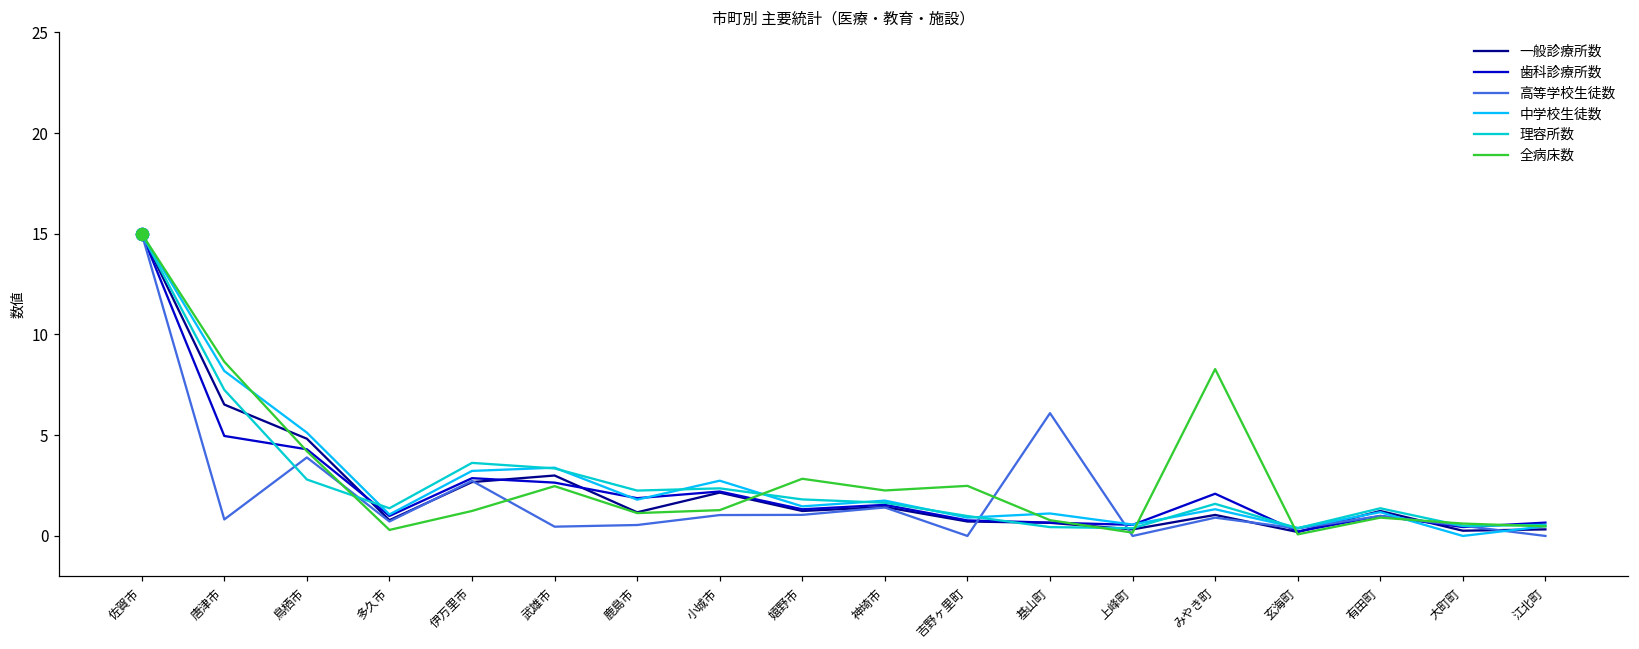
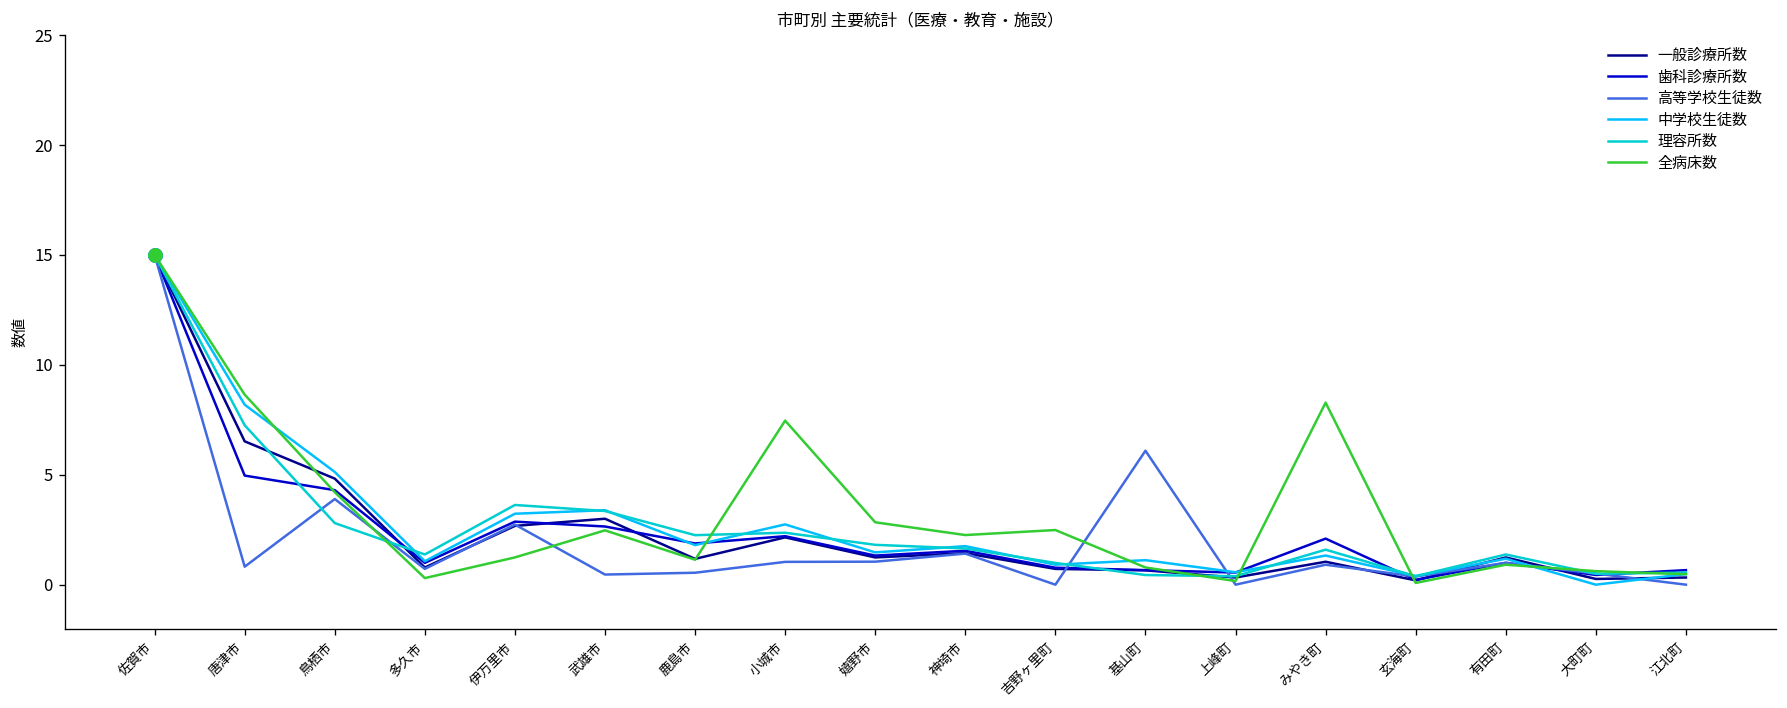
  {
    "歯科診療所数": {
      "唐津市": 5.0,
      "武雄市": 2.6,
      "みやき町": 2.1
    },
    "高等学校生徒数": {
      "唐津市": 0.8,
      "鳥栖市": 3.9,
      "武雄市": 0.5,
      "鹿島市": 0.5,
      "小城市": 1.0,
      "嬉野市": 1.0,
      "吉野ヶ里町": 0.0,
      "基山町": 6.1,
      "上峰町": 0.0,
      "江北町": 0.0
    },
    "全病床数": {
      "唐津市": 8.6,
      "多久市": 0.3,
      "伊万里市": 1.2,
      "武雄市": 2.5,
-     "小城市": 1.3,
+     "小城市": 7.5,
      "嬉野市": 2.8,
      "神埼市": 2.3,
      "吉野ヶ里町": 2.5,
      "上峰町": 0.2,
      "みやき町": 8.3
    }
  }
